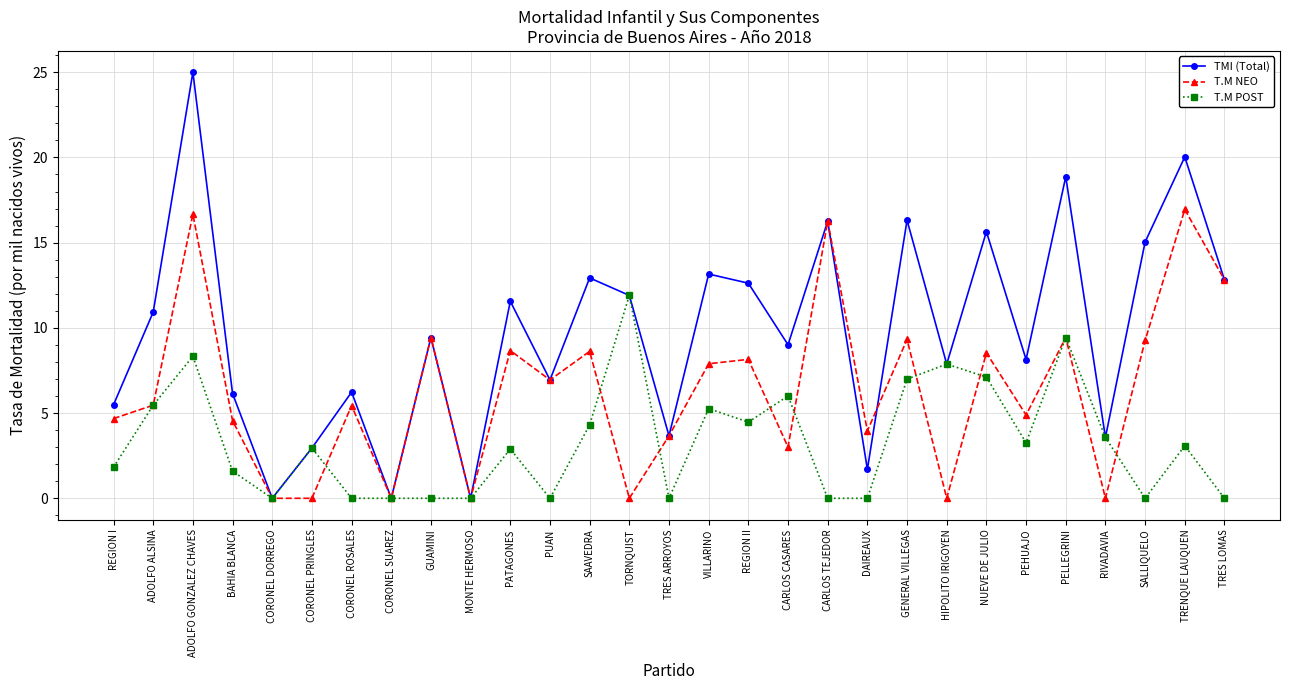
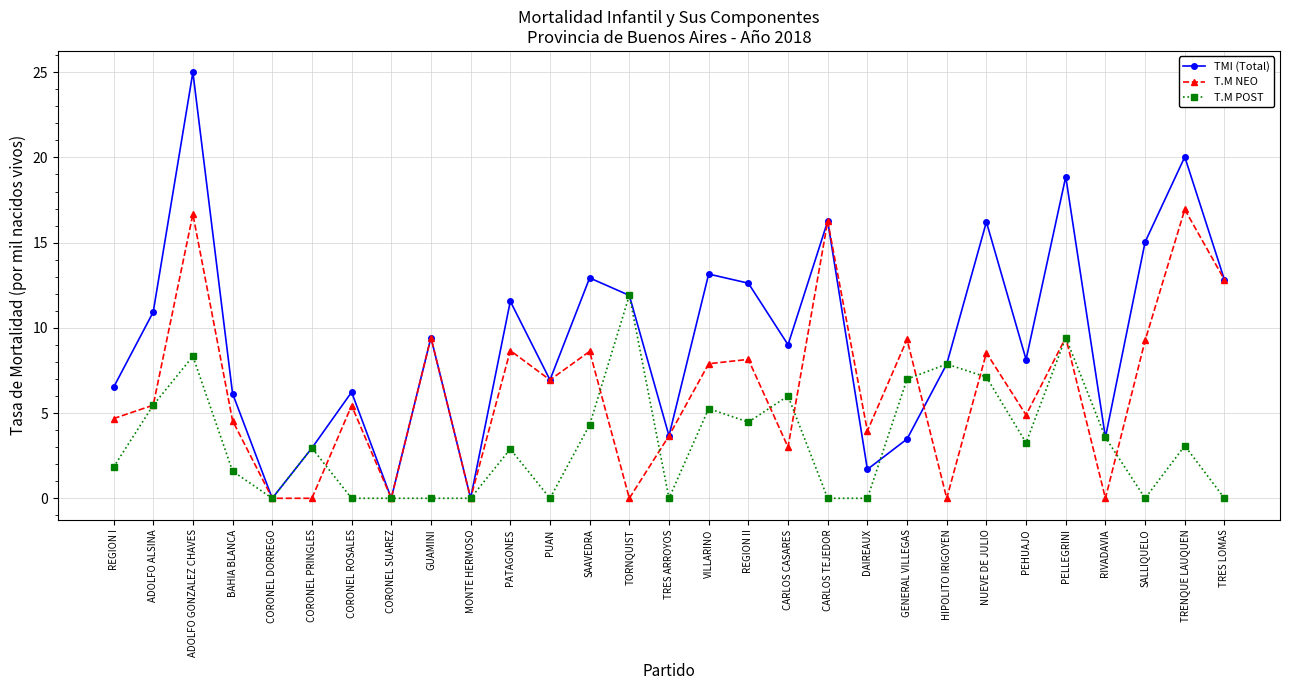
  {
    "TMI (Total)": {
-     "REGION I": 5.5,
+     "REGION I": 6.5,
      "ADOLFO ALSINA": 10.9,
      "ADOLFO GONZALEZ CHAVES": 25.0,
      "BAHIA BLANCA": 6.1,
      "CORONEL ROSALES": 6.2,
      "PATAGONES": 11.6,
      "SAAVEDRA": 12.9,
      "VILLARINO": 13.2,
      "REGION II": 12.6,
      "CARLOS CASARES": 9.0,
      "DAIREAUX": 1.7,
-     "GENERAL VILLEGAS": 16.3,
-     "NUEVE DE JULIO": 15.6,
+     "GENERAL VILLEGAS": 3.5,
+     "NUEVE DE JULIO": 16.2,
      "PEHUAJO": 8.1,
      "PELLEGRINI": 18.9,
      "SALLIQUELO": 15.0,
      "TRENQUE LAUQUEN": 20.0
    },
    "T.M NEO": {
      "REGION I": 4.7,
      "ADOLFO GONZALEZ CHAVES": 16.7,
      "BAHIA BLANCA": 4.6,
      "CORONEL PRINGLES": 0.0,
      "CORONEL ROSALES": 5.4,
      "PATAGONES": 8.7,
      "SAAVEDRA": 8.6,
      "TORNQUIST": 0.0,
      "VILLARINO": 7.9,
      "REGION II": 8.2,
      "CARLOS CASARES": 3.0,
      "DAIREAUX": 4.0,
      "GENERAL VILLEGAS": 9.3,
      "HIPOLITO IRIGOYEN": 0.0,
      "NUEVE DE JULIO": 8.5,
      "PEHUAJO": 4.9,
      "RIVADAVIA": 0.0,
      "SALLIQUELO": 9.3,
      "TRENQUE LAUQUEN": 16.9
    },
    "T.M POST": {
      "REGION I": 1.8,
      "ADOLFO GONZALEZ CHAVES": 8.3,
      "BAHIA BLANCA": 1.6,
      "CORONEL ROSALES": 0.0,
      "GUAMINI": 0.0,
      "PATAGONES": 2.9,
      "PUAN": 0.0,
      "SAAVEDRA": 4.3,
      "TRES ARROYOS": 0.0,
      "VILLARINO": 5.3,
      "REGION II": 4.5,
      "CARLOS CASARES": 6.0,
      "CARLOS TEJEDOR": 0.0,
      "DAIREAUX": 0.0,
      "GENERAL VILLEGAS": 7.0,
      "NUEVE DE JULIO": 7.1,
      "PEHUAJO": 3.3,
      "SALLIQUELO": 0.0,
      "TRENQUE LAUQUEN": 3.1,
      "TRES LOMAS": 0.0
    }
  }
